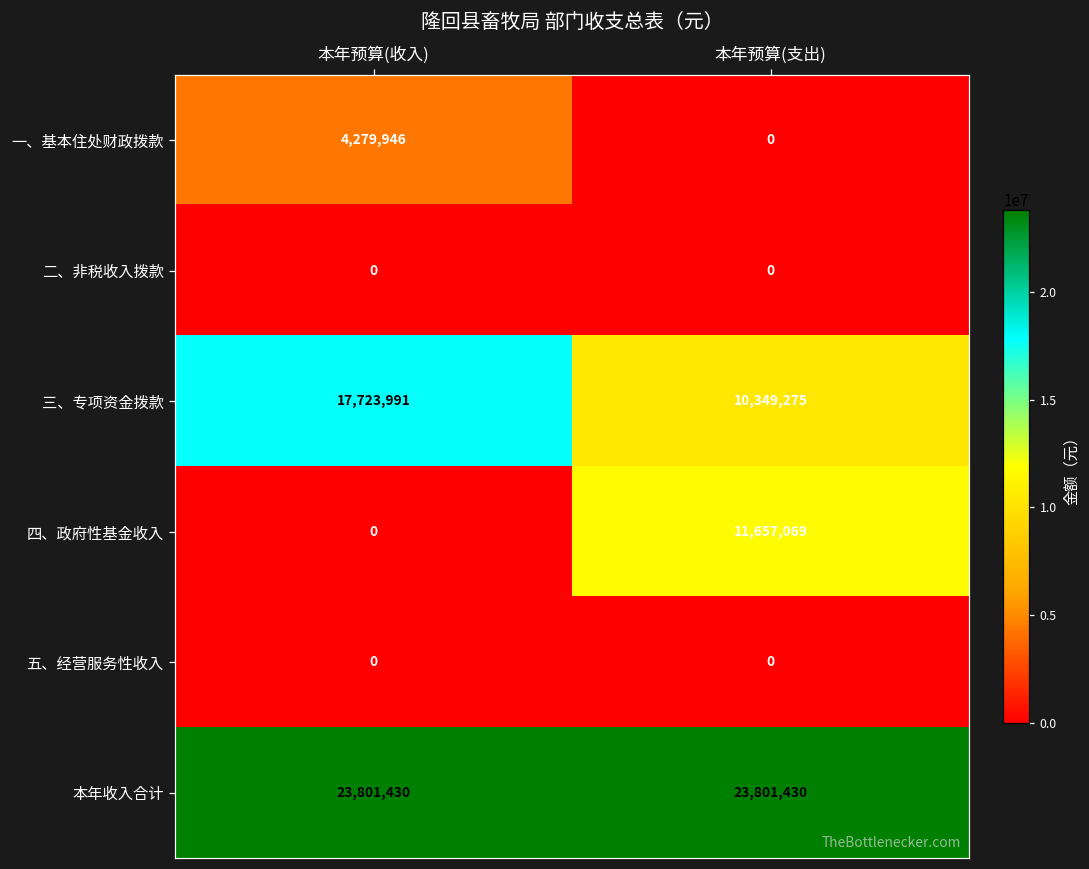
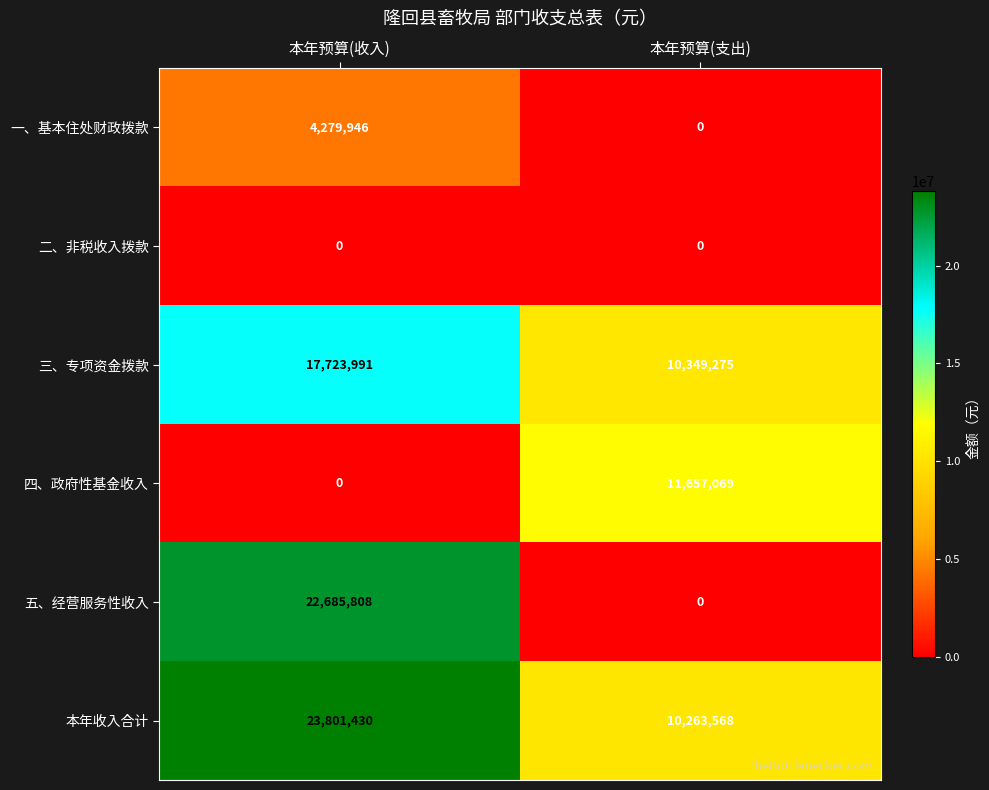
  {
    "一、基本住处财政拨款": {
      "本年预算(收入)": "4,279,946",
      "本年预算(支出)": "0"
    },
    "二、非税收入拨款": {
      "本年预算(收入)": "0",
      "本年预算(支出)": "0"
    },
    "三、专项资金拨款": {
      "本年预算(收入)": "17,723,991",
      "本年预算(支出)": "10,349,275"
    },
    "四、政府性基金收入": {
      "本年预算(收入)": "0",
      "本年预算(支出)": "11,657,069"
    },
    "五、经营服务性收入": {
-     "本年预算(收入)": "0",
+     "本年预算(收入)": "22,685,808",
      "本年预算(支出)": "0"
    },
    "本年收入合计": {
      "本年预算(收入)": "23,801,430",
-     "本年预算(支出)": "23,801,430"
+     "本年预算(支出)": "10,263,568"
    }
  }
